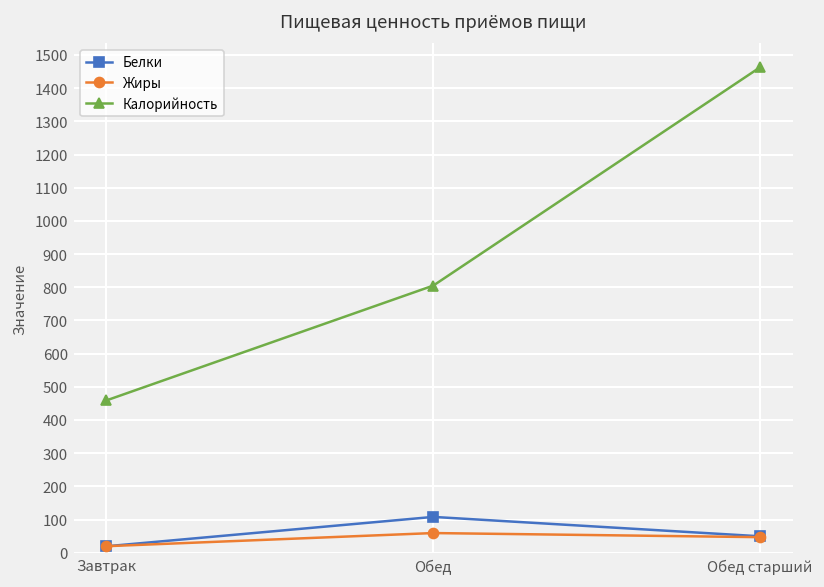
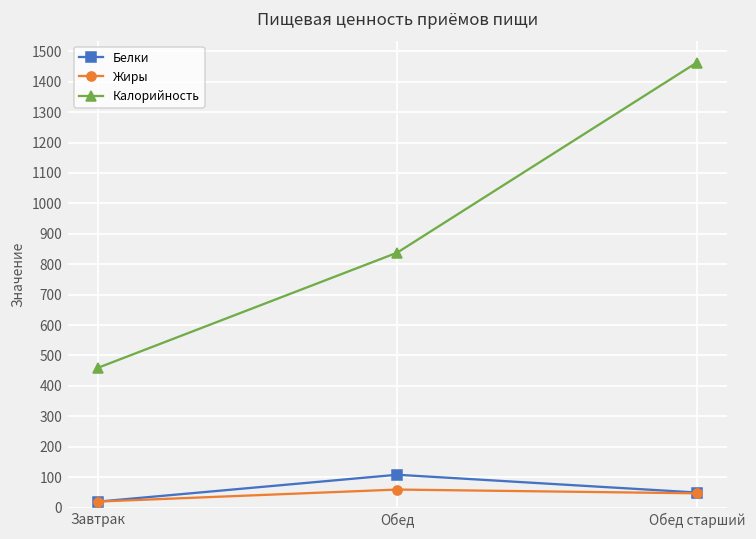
  {
    "Белки": {
      "Обед": 110
    },
    "Жиры": {
      "Обед": 60
    },
    "Калорийность": {
      "Завтрак": 460,
-     "Обед": 810,
+     "Обед": 840,
      "Обед старший": 1460
    }
  }
